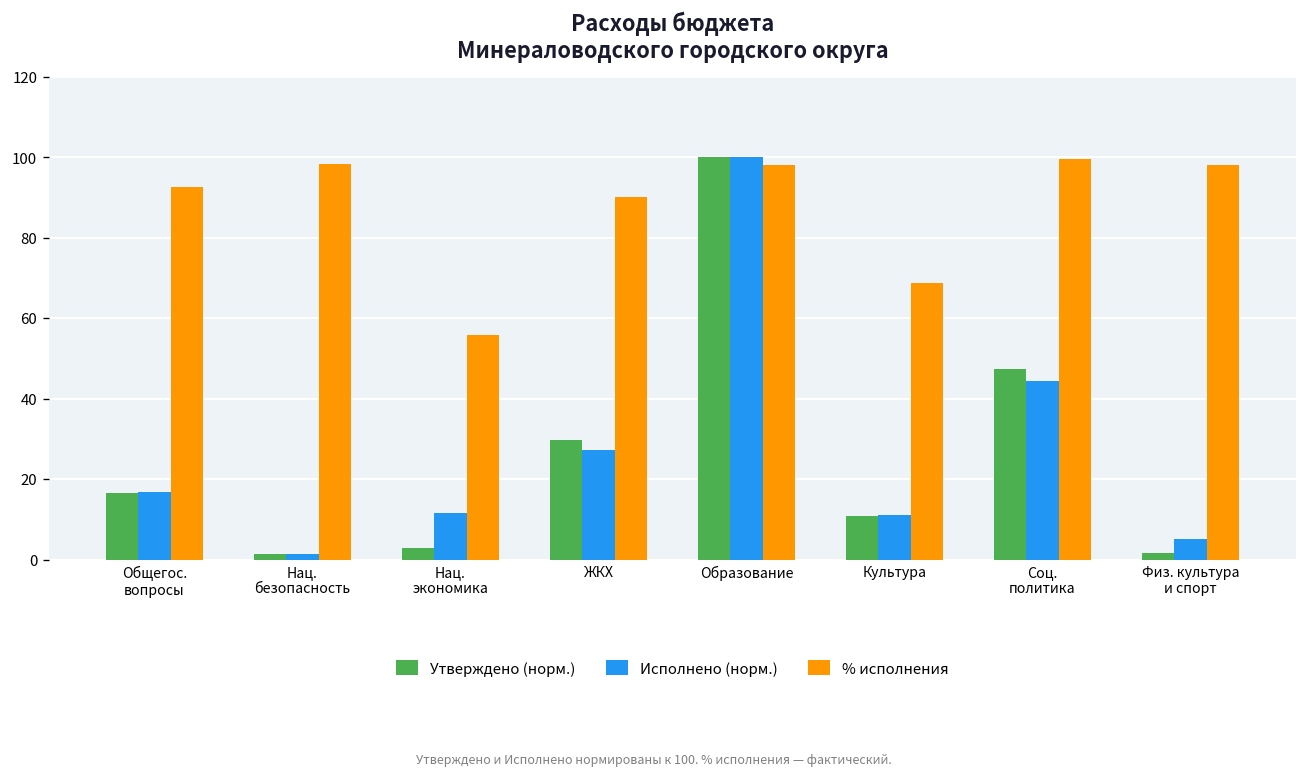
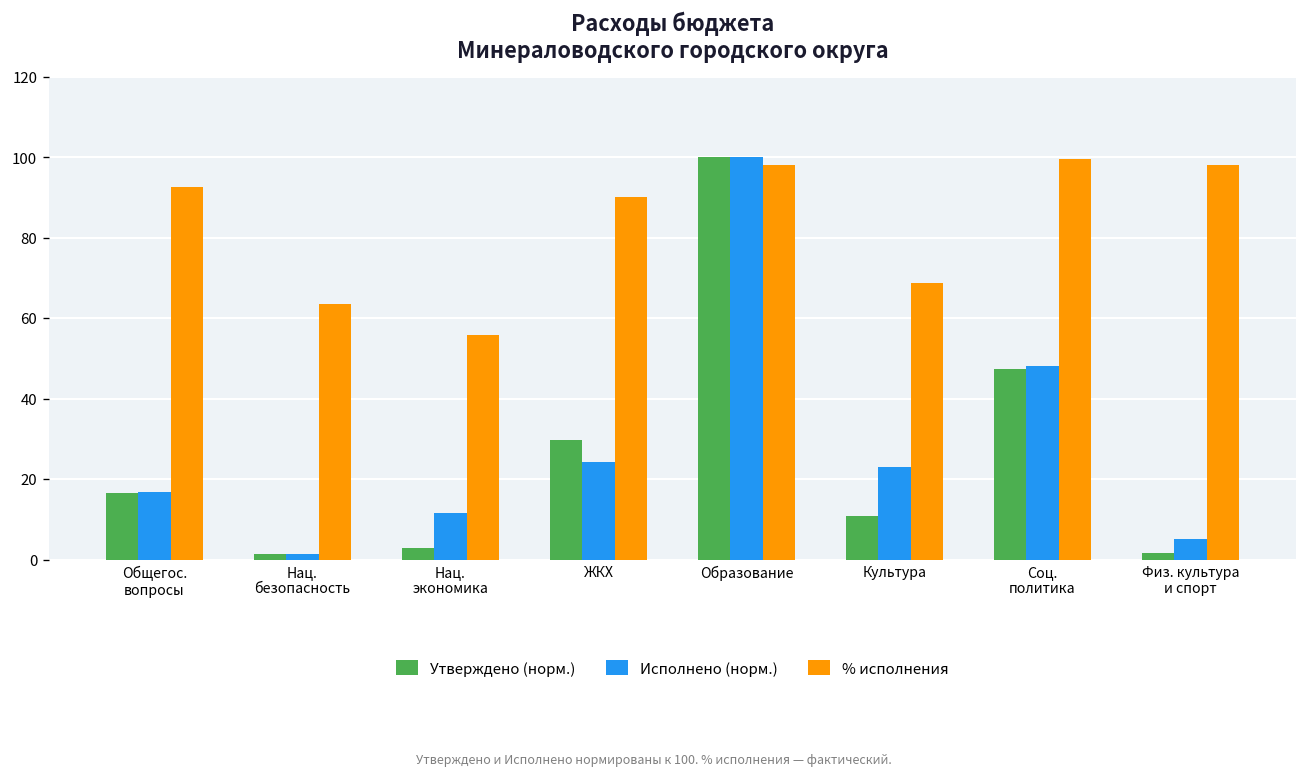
  {
    "Утверждено (норм.)": {
      "Общегос. вопросы": 17,
      "Нац. безопасность": 1,
      "Нац. экономика": 3,
      "ЖКХ": 30,
      "Образование": 100,
      "Культура": 11,
      "Соц. политика": 47,
      "Физ. культура и спорт": 2
    },
    "Исполнено (норм.)": {
      "Общегос. вопросы": 17,
      "Нац. безопасность": 1,
      "Нац. экономика": 12,
-     "ЖКХ": 27,
+     "ЖКХ": 24,
      "Образование": 100,
-     "Культура": 11,
-     "Соц. политика": 44,
+     "Культура": 23,
+     "Соц. политика": 48,
      "Физ. культура и спорт": 5
    },
    "% исполнения": {
      "Общегос. вопросы": 93,
-     "Нац. безопасность": 98,
+     "Нац. безопасность": 64,
      "Нац. экономика": 56,
      "ЖКХ": 90,
      "Образование": 98,
      "Культура": 69,
      "Соц. политика": 100,
      "Физ. культура и спорт": 98
    }
  }
